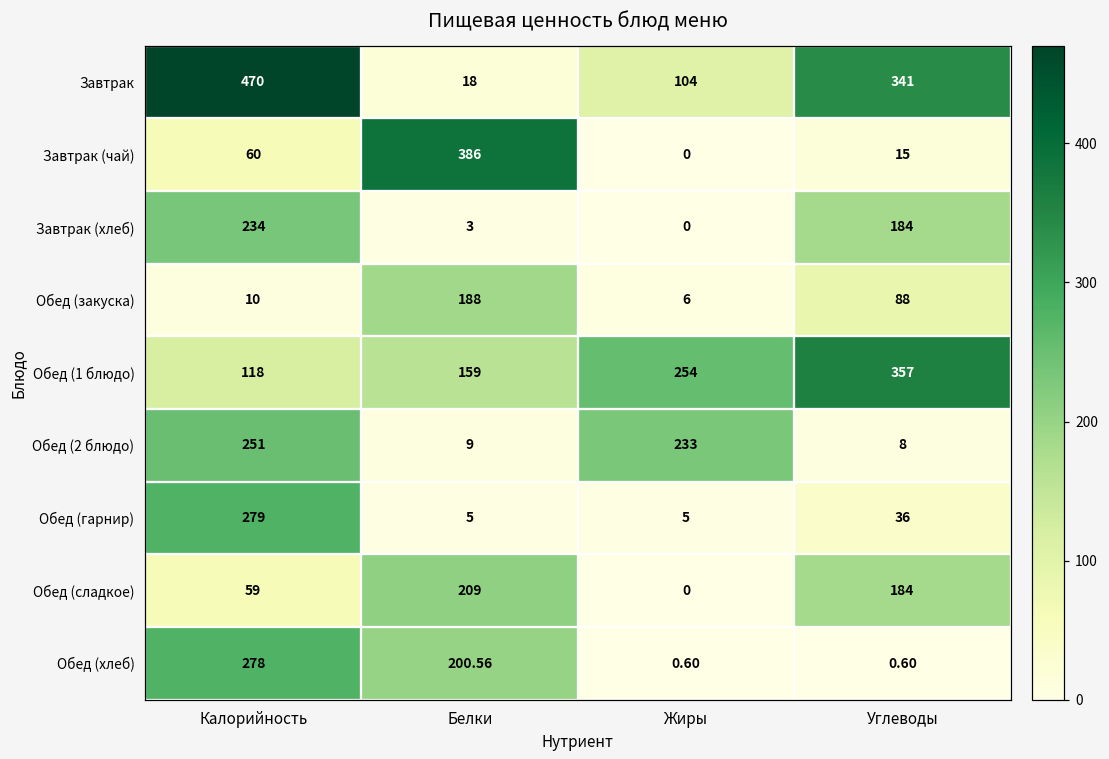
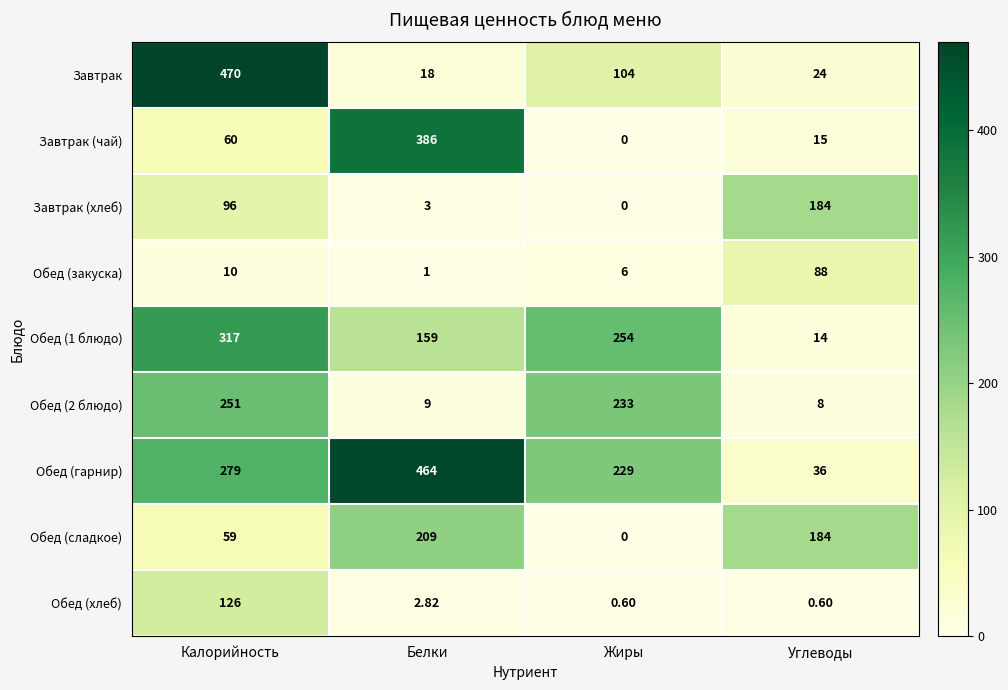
  {
    "Завтрак": {
      "Калорийность": 470,
      "Белки": 18,
      "Жиры": 104,
-     "Углеводы": 341
+     "Углеводы": 24
    },
    "Завтрак (чай)": {
      "Калорийность": 60,
      "Белки": 386,
      "Жиры": 0,
      "Углеводы": 15
    },
    "Завтрак (хлеб)": {
-     "Калорийность": 234,
+     "Калорийность": 96,
      "Белки": 3,
      "Жиры": 0,
      "Углеводы": 184
    },
    "Обед (закуска)": {
      "Калорийность": 10,
-     "Белки": 188,
+     "Белки": 1,
      "Жиры": 6,
      "Углеводы": 88
    },
    "Обед (1 блюдо)": {
-     "Калорийность": 118,
+     "Калорийность": 317,
      "Белки": 159,
      "Жиры": 254,
-     "Углеводы": 357
+     "Углеводы": 14
    },
    "Обед (2 блюдо)": {
      "Калорийность": 251,
      "Белки": 9,
      "Жиры": 233,
      "Углеводы": 8
    },
    "Обед (гарнир)": {
      "Калорийность": 279,
-     "Белки": 5,
-     "Жиры": 5,
+     "Белки": 464,
+     "Жиры": 229,
      "Углеводы": 36
    },
    "Обед (сладкое)": {
      "Калорийность": 59,
      "Белки": 209,
      "Жиры": 0,
      "Углеводы": 184
    },
    "Обед (хлеб)": {
-     "Калорийность": 278,
-     "Белки": 200.56,
+     "Калорийность": 126,
+     "Белки": 2.82,
      "Жиры": 0.60,
      "Углеводы": 0.60
    }
  }
